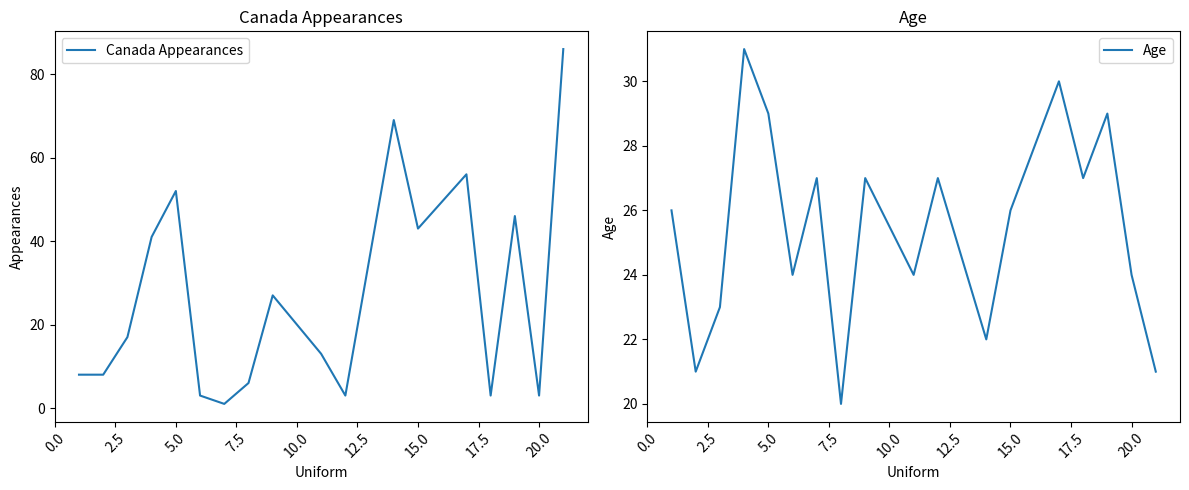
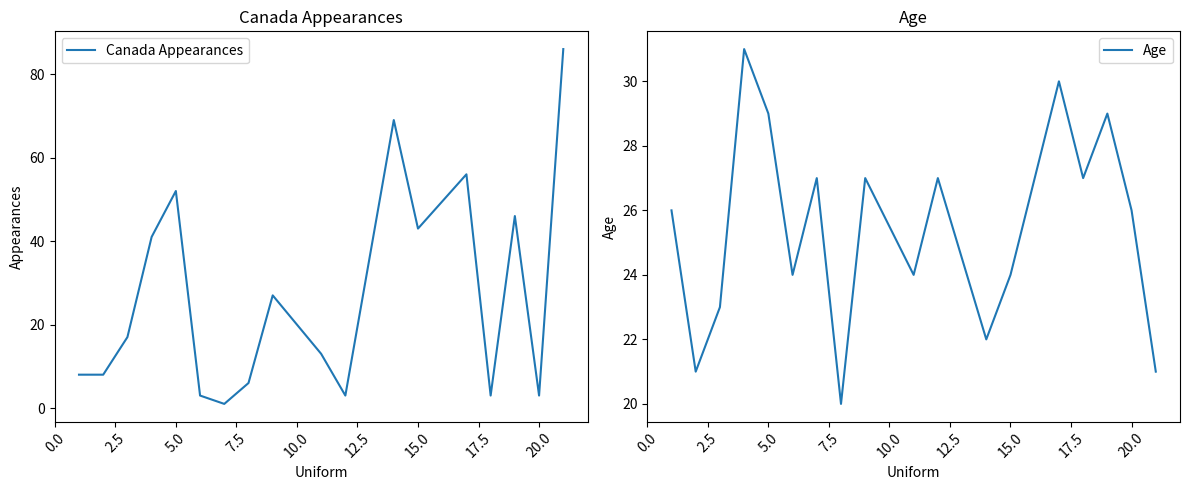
  {
    "Canada Appearances": {
      "5.0": 52,
      "15.0": 43,
      "20.0": 3
    },
    "Age": {
      "5.0": 29,
-     "15.0": 26,
-     "20.0": 24
+     "15.0": 24,
+     "20.0": 26
    }
  }
